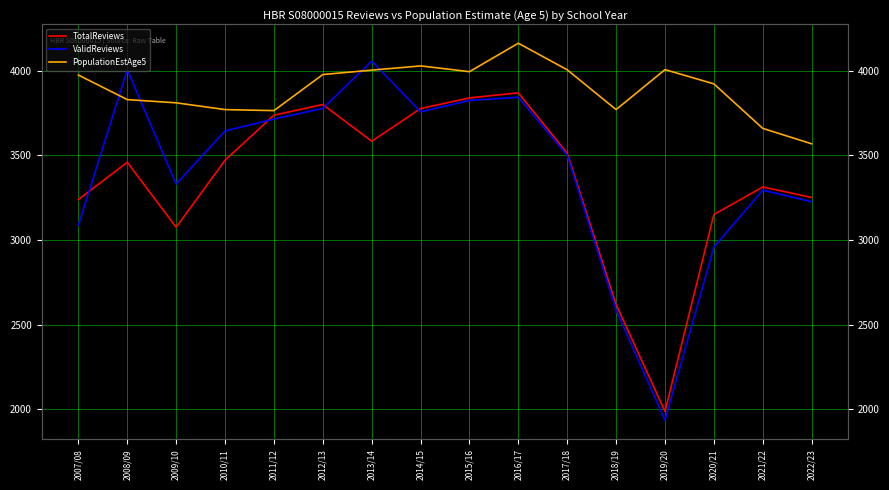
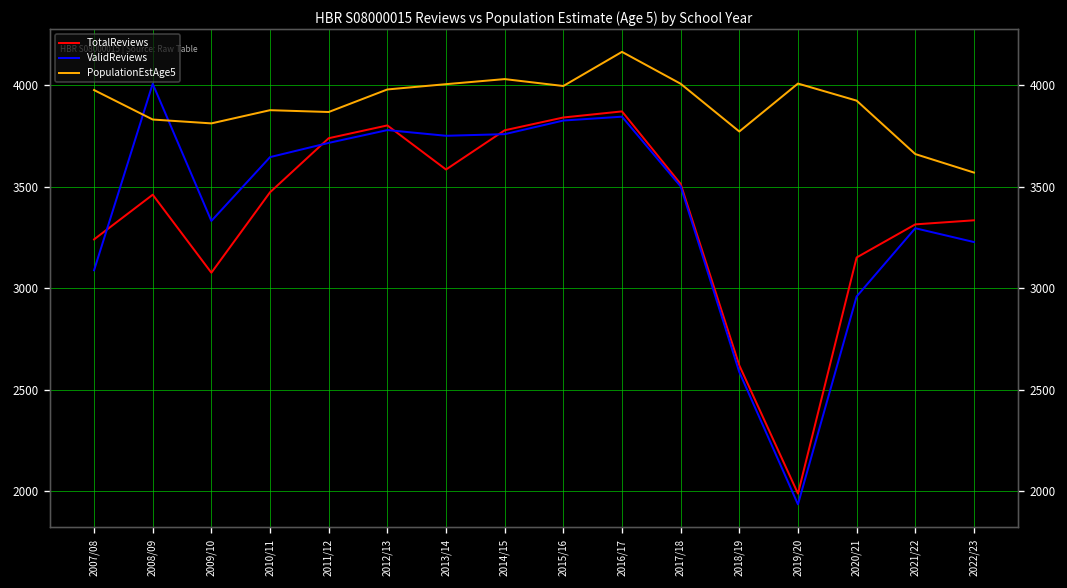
  {
    "TotalReviews": {
      "2007/08": 3240,
      "2008/09": 3460,
      "2009/10": 3080,
      "2010/11": 3470,
      "2011/12": 3740,
      "2012/13": 3800,
      "2013/14": 3580,
      "2014/15": 3780,
      "2015/16": 3840,
      "2016/17": 3870,
      "2018/19": 2620,
      "2019/20": 1990,
      "2020/21": 3150,
      "2021/22": 3310,
-     "2022/23": 3250
+     "2022/23": 3330
    },
    "ValidReviews": {
      "2007/08": 3090,
      "2009/10": 3330,
      "2010/11": 3650,
      "2011/12": 3720,
      "2012/13": 3780,
-     "2013/14": 4060,
+     "2013/14": 3750,
      "2014/15": 3760,
      "2015/16": 3830,
      "2016/17": 3840,
      "2018/19": 2590,
      "2019/20": 1940,
      "2020/21": 2960,
      "2021/22": 3300,
      "2022/23": 3230
    },
    "PopulationEstAge5": {
      "2007/08": 3980,
      "2008/09": 3830,
      "2009/10": 3810,
-     "2010/11": 3770,
-     "2011/12": 3770,
+     "2010/11": 3880,
+     "2011/12": 3870,
      "2012/13": 3980,
      "2013/14": 4000,
      "2014/15": 4030,
      "2015/16": 4000,
      "2016/17": 4160,
      "2017/18": 4010,
      "2018/19": 3770,
      "2019/20": 4010,
      "2020/21": 3920,
      "2021/22": 3660,
      "2022/23": 3570
    }
  }
